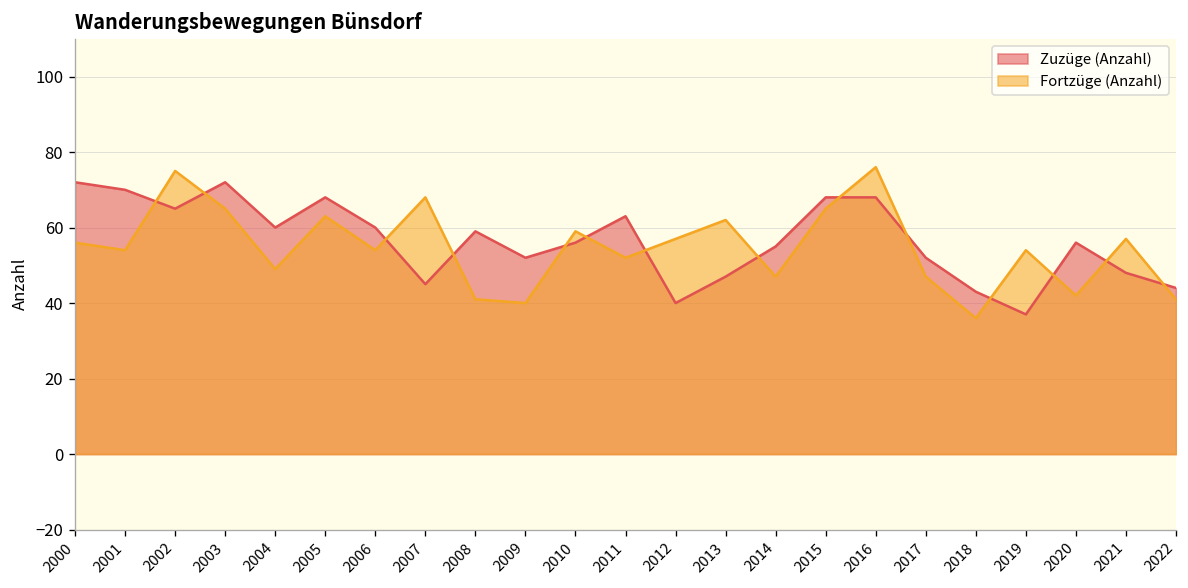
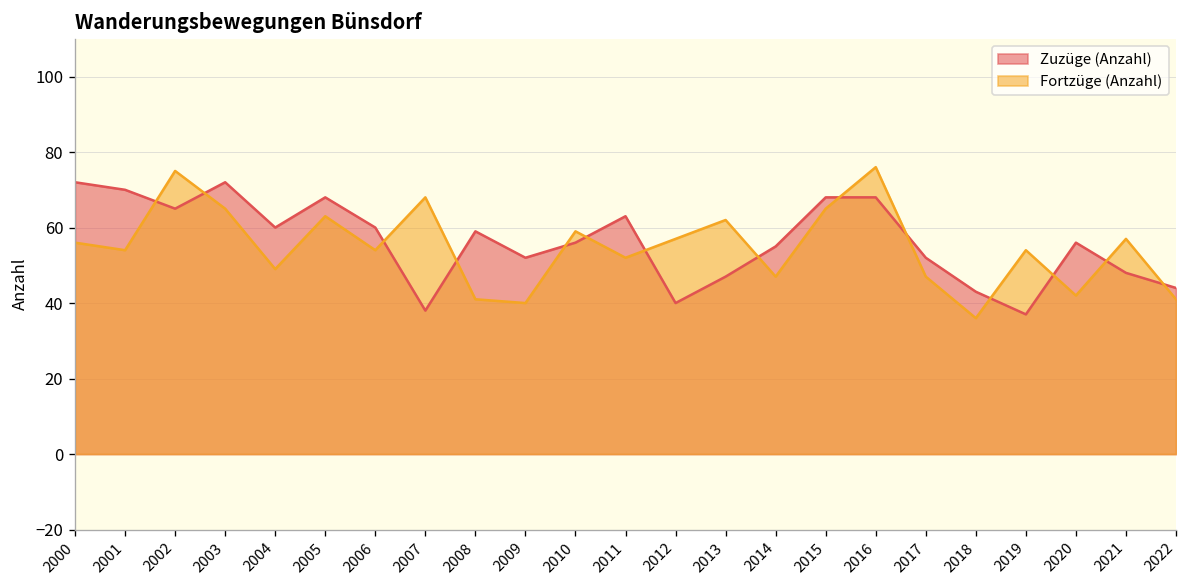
  {
    "Zuzüge (Anzahl)": {
      "2000": 72,
      "2001": 70,
      "2002": 65,
      "2003": 72,
      "2004": 60,
      "2005": 68,
      "2006": 60,
-     "2007": 45,
+     "2007": 38,
      "2008": 59,
      "2009": 52,
      "2010": 56,
      "2011": 63,
      "2012": 40,
      "2013": 47,
      "2014": 55,
      "2015": 68,
      "2016": 68,
      "2017": 52,
      "2018": 43,
      "2019": 37,
      "2020": 56,
      "2021": 48,
      "2022": 44
    },
    "Fortzüge (Anzahl)": {
      "2000": 56,
      "2001": 54,
      "2002": 75,
      "2003": 65,
      "2004": 49,
      "2005": 63,
      "2006": 54,
      "2007": 68,
      "2008": 41,
      "2009": 40,
      "2010": 59,
      "2011": 52,
      "2012": 57,
      "2013": 62,
      "2014": 47,
      "2015": 65,
      "2016": 76,
      "2017": 47,
      "2018": 36,
      "2019": 54,
      "2020": 42,
      "2021": 57,
      "2022": 41
    }
  }
